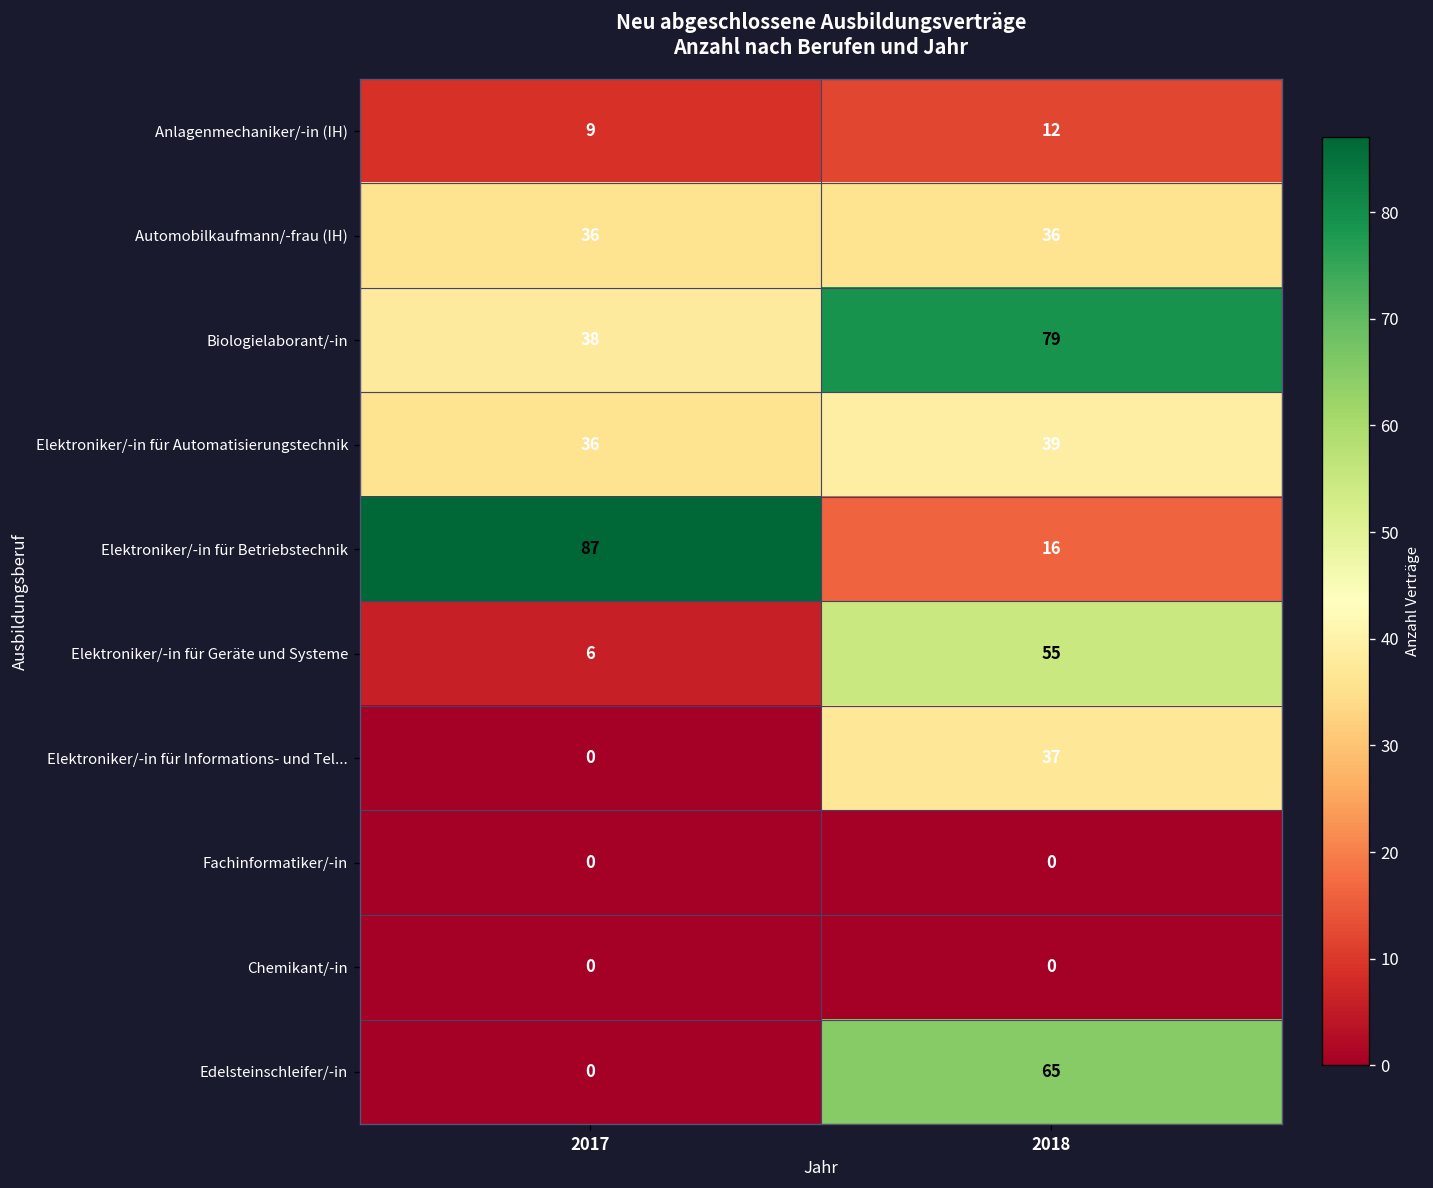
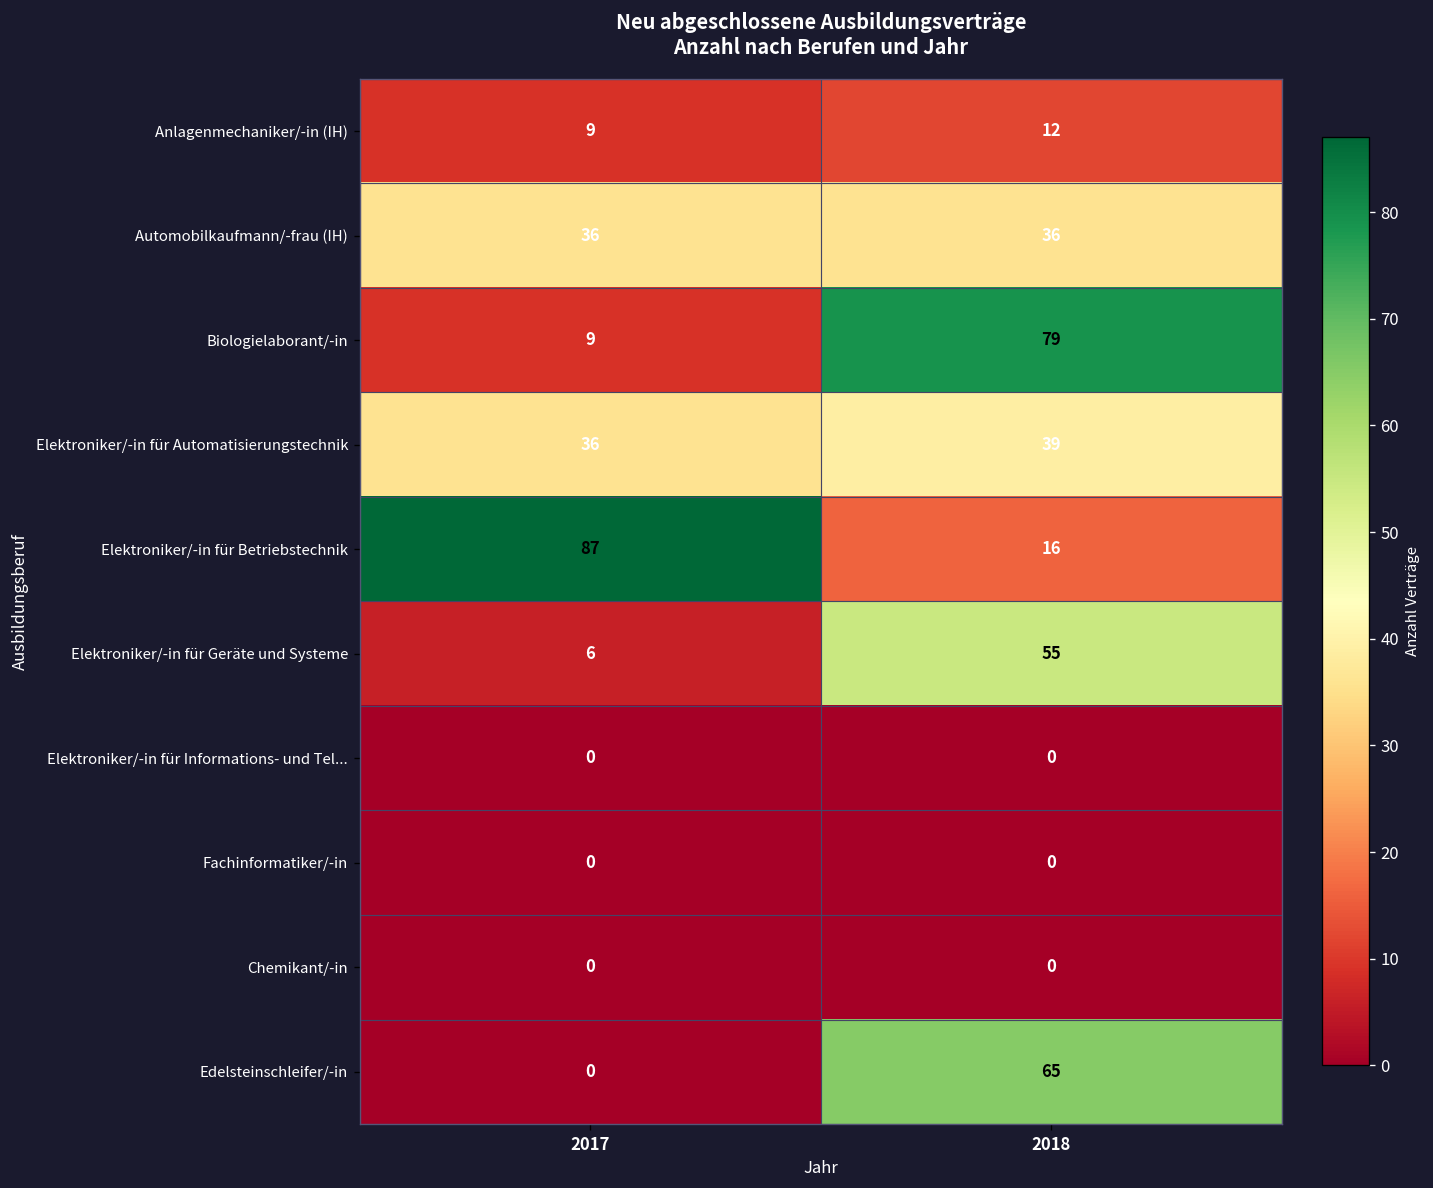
  {
    "Anlagenmechaniker/-in (IH)": {
      "2017": 9,
      "2018": 12
    },
    "Automobilkaufmann/-frau (IH)": {
      "2017": 36,
      "2018": 36
    },
    "Biologielaborant/-in": {
-     "2017": 38,
+     "2017": 9,
      "2018": 79
    },
    "Elektroniker/-in für Automatisierungstechnik": {
      "2017": 36,
      "2018": 39
    },
    "Elektroniker/-in für Betriebstechnik": {
      "2017": 87,
      "2018": 16
    },
    "Elektroniker/-in für Geräte und Systeme": {
      "2017": 6,
      "2018": 55
    },
    "Elektroniker/-in für Informations- und Tel...": {
      "2017": 0,
-     "2018": 37
+     "2018": 0
    },
    "Fachinformatiker/-in": {
      "2017": 0,
      "2018": 0
    },
    "Chemikant/-in": {
      "2017": 0,
      "2018": 0
    },
    "Edelsteinschleifer/-in": {
      "2017": 0,
      "2018": 65
    }
  }
